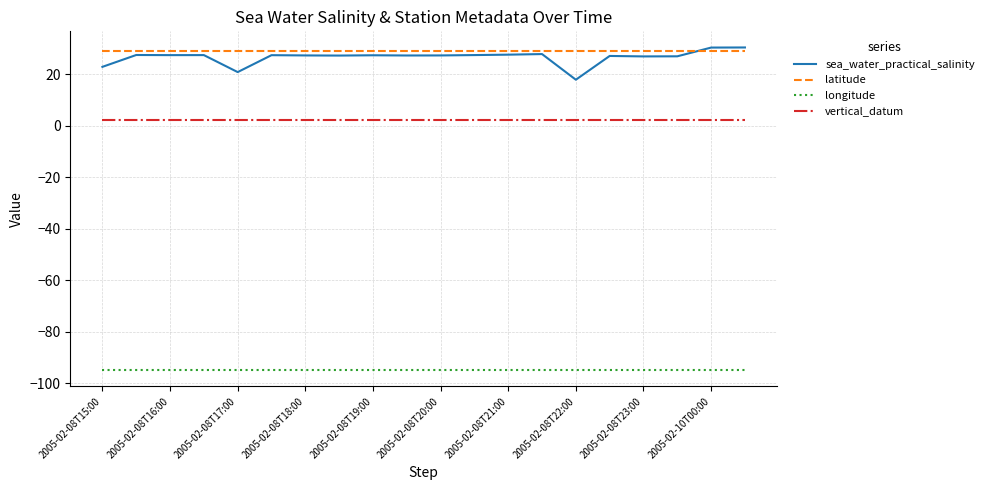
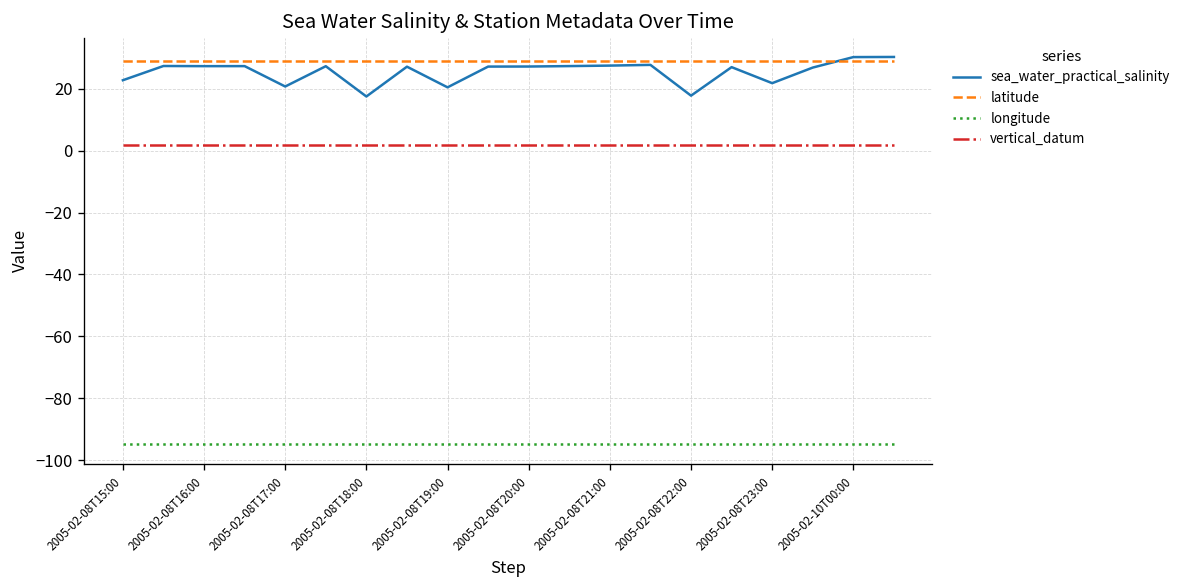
  {
    "sea_water_practical_salinity": {
      "2005-02-08T15:00": 23,
      "2005-02-08T16:00": 27,
      "2005-02-08T17:00": 21,
-     "2005-02-08T18:00": 27,
-     "2005-02-08T19:00": 27,
+     "2005-02-08T18:00": 18,
+     "2005-02-08T19:00": 20,
      "2005-02-08T20:00": 27,
      "2005-02-08T21:00": 28,
      "2005-02-08T22:00": 18,
-     "2005-02-08T23:00": 27,
+     "2005-02-08T23:00": 22,
      "2005-02-10T00:00": 30
    },
    "latitude": {
      "2005-02-08T15:00": 29,
      "2005-02-08T16:00": 29,
      "2005-02-08T17:00": 29,
      "2005-02-08T18:00": 29,
      "2005-02-08T19:00": 29,
      "2005-02-08T20:00": 29,
      "2005-02-08T21:00": 29,
      "2005-02-08T22:00": 29,
      "2005-02-08T23:00": 29,
      "2005-02-10T00:00": 29
    },
    "longitude": {
      "2005-02-08T15:00": -95,
      "2005-02-08T16:00": -95,
      "2005-02-08T17:00": -95,
      "2005-02-08T18:00": -95,
      "2005-02-08T19:00": -95,
      "2005-02-08T20:00": -95,
      "2005-02-08T21:00": -95,
      "2005-02-08T22:00": -95,
      "2005-02-08T23:00": -95,
      "2005-02-10T00:00": -95
    },
    "vertical_datum": {
      "2005-02-08T15:00": 2,
      "2005-02-08T16:00": 2,
      "2005-02-08T17:00": 2,
      "2005-02-08T18:00": 2,
      "2005-02-08T19:00": 2,
      "2005-02-08T20:00": 2,
      "2005-02-08T21:00": 2,
      "2005-02-08T22:00": 2,
      "2005-02-08T23:00": 2,
      "2005-02-10T00:00": 2
    }
  }
